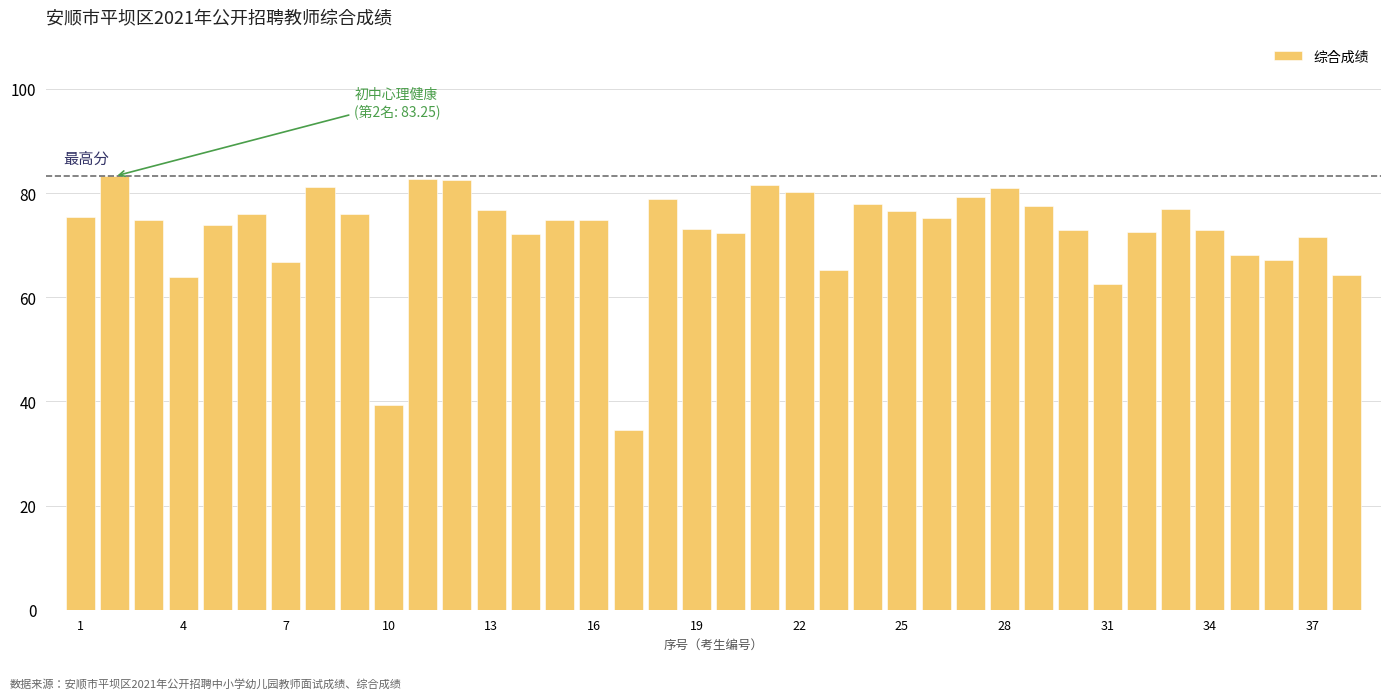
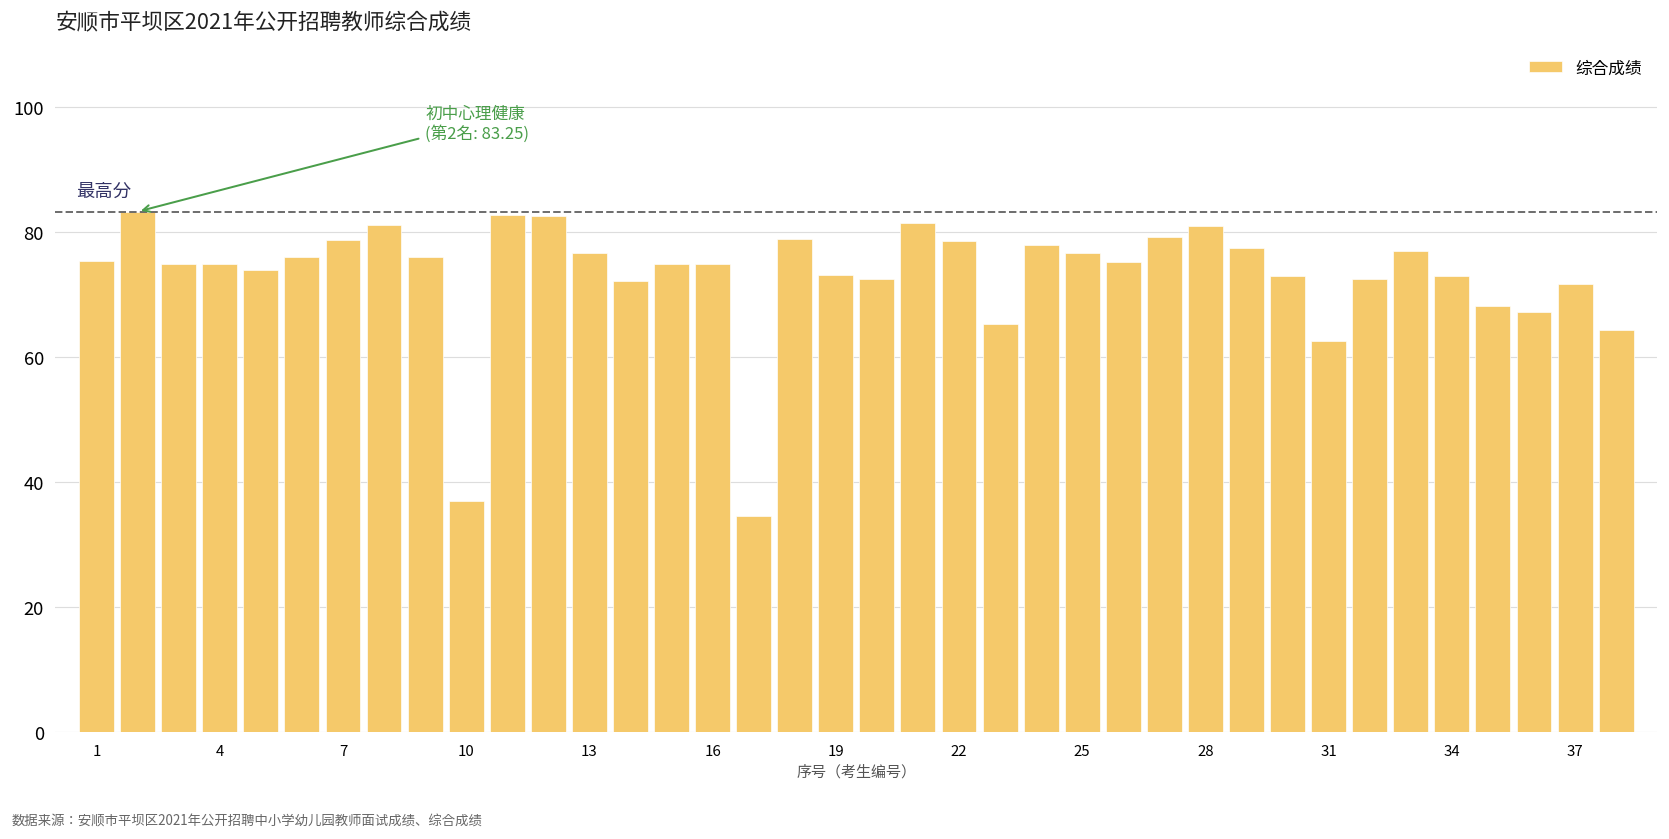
  {
    "1": 75,
-   "4": 64,
-   "7": 67,
-   "10": 39,
+   "4": 75,
+   "7": 79,
+   "10": 37,
    "13": 77,
    "16": 75,
    "19": 73,
-   "22": 80,
+   "22": 79,
    "25": 77,
    "28": 81,
    "31": 63,
    "34": 73,
    "37": 72
  }
